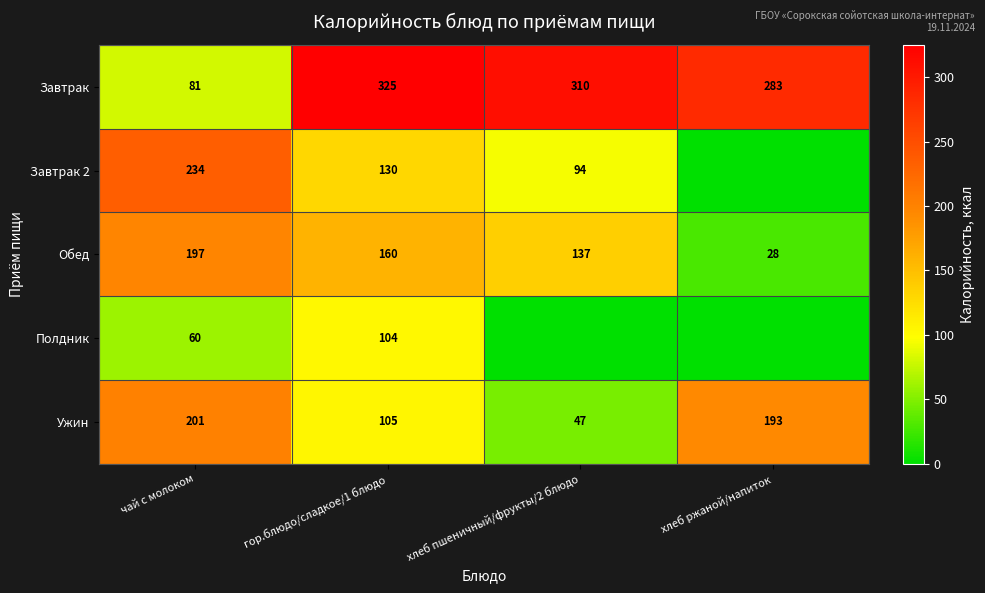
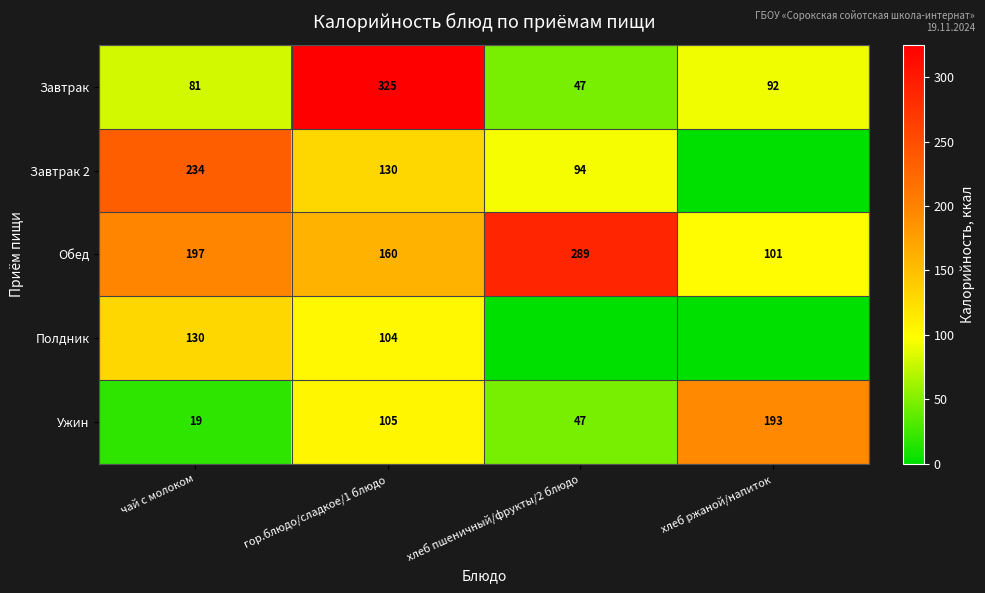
  {
    "Завтрак": {
      "чай с молоком": 81,
      "гор.блюдо/сладкое/1 блюдо": 325,
-     "хлеб пшеничный/фрукты/2 блюдо": 310,
-     "хлеб ржаной/напиток": 283
+     "хлеб пшеничный/фрукты/2 блюдо": 47,
+     "хлеб ржаной/напиток": 92
    },
    "Завтрак 2": {
      "чай с молоком": 234,
      "гор.блюдо/сладкое/1 блюдо": 130,
      "хлеб пшеничный/фрукты/2 блюдо": 94
    },
    "Обед": {
      "чай с молоком": 197,
      "гор.блюдо/сладкое/1 блюдо": 160,
-     "хлеб пшеничный/фрукты/2 блюдо": 137,
-     "хлеб ржаной/напиток": 28
+     "хлеб пшеничный/фрукты/2 блюдо": 289,
+     "хлеб ржаной/напиток": 101
    },
    "Полдник": {
-     "чай с молоком": 60,
+     "чай с молоком": 130,
      "гор.блюдо/сладкое/1 блюдо": 104
    },
    "Ужин": {
-     "чай с молоком": 201,
+     "чай с молоком": 19,
      "гор.блюдо/сладкое/1 блюдо": 105,
      "хлеб пшеничный/фрукты/2 блюдо": 47,
      "хлеб ржаной/напиток": 193
    }
  }
